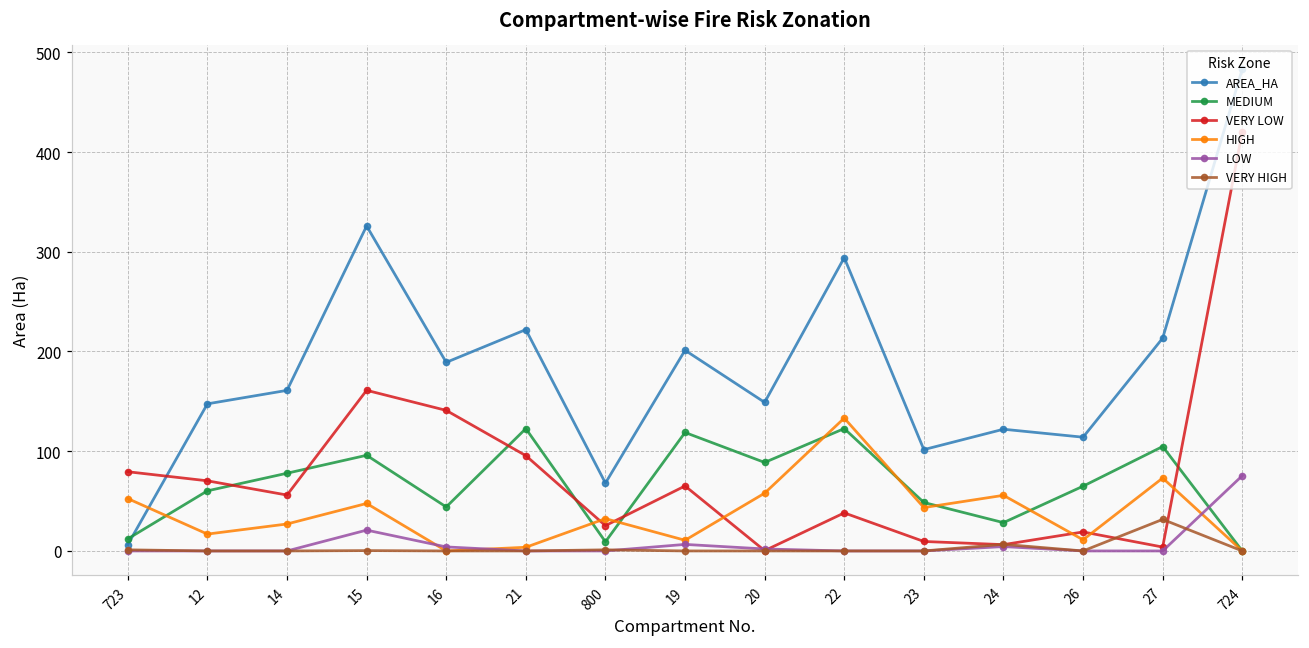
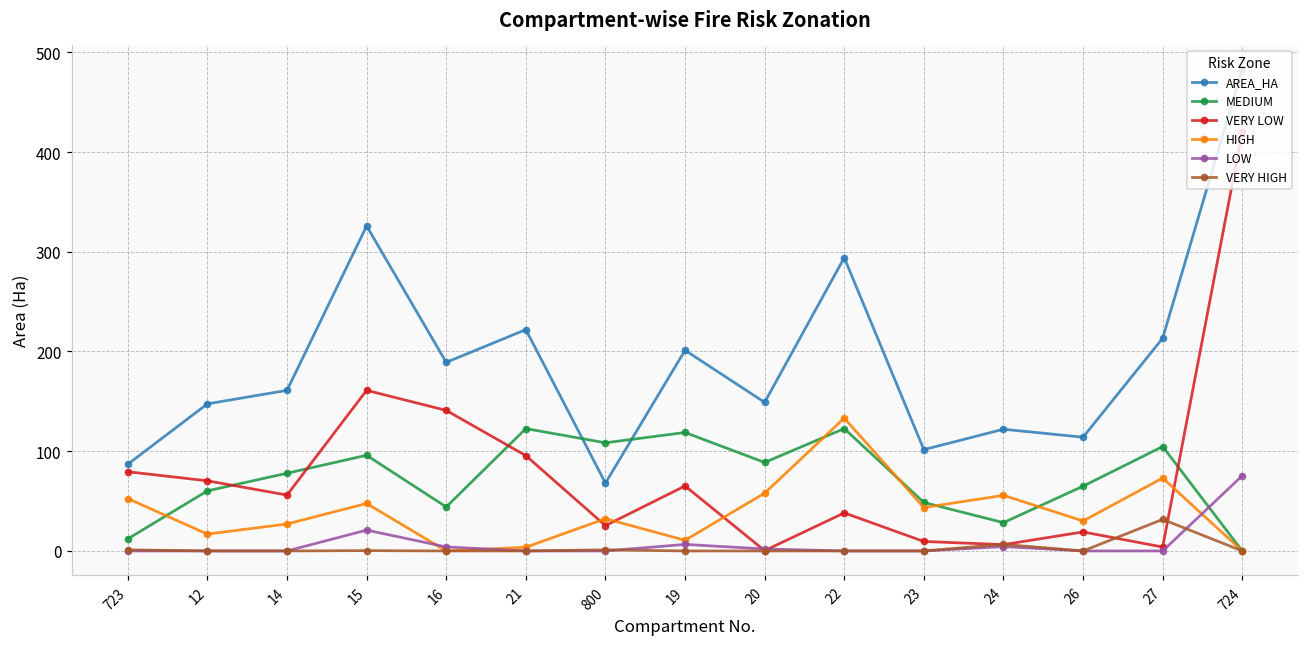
  {
    "AREA_HA": {
-     "723": 10,
+     "723": 90,
      "12": 150,
      "14": 160,
      "15": 330,
      "16": 190,
      "21": 220,
      "800": 70,
      "19": 200,
      "20": 150,
      "22": 290,
      "23": 100,
      "24": 120,
      "26": 110,
      "27": 210
    },
    "MEDIUM": {
      "723": 10,
      "12": 60,
      "14": 80,
      "15": 100,
      "16": 40,
      "21": 120,
-     "800": 10,
+     "800": 110,
      "19": 120,
      "20": 90,
      "22": 120,
      "23": 50,
      "24": 30,
      "26": 60,
      "27": 100
    },
    "VERY LOW": {
      "723": 80,
      "12": 70,
      "14": 60,
      "15": 160,
      "16": 140,
      "21": 100,
      "800": 30,
      "19": 70,
      "22": 40,
      "23": 10,
      "26": 20,
      "27": 0
    },
    "HIGH": {
      "723": 50,
      "12": 20,
      "14": 30,
      "15": 50,
      "21": 0,
      "800": 30,
      "19": 10,
      "20": 60,
      "22": 130,
      "23": 40,
      "24": 60,
-     "26": 10,
+     "26": 30,
      "27": 70
    },
    "LOW": {
      "15": 20,
      "16": 0,
      "19": 10,
      "27": 0,
      "724": 80
    },
    "VERY HIGH": {
      "15": 0,
      "19": 0,
      "27": 30
    }
  }
